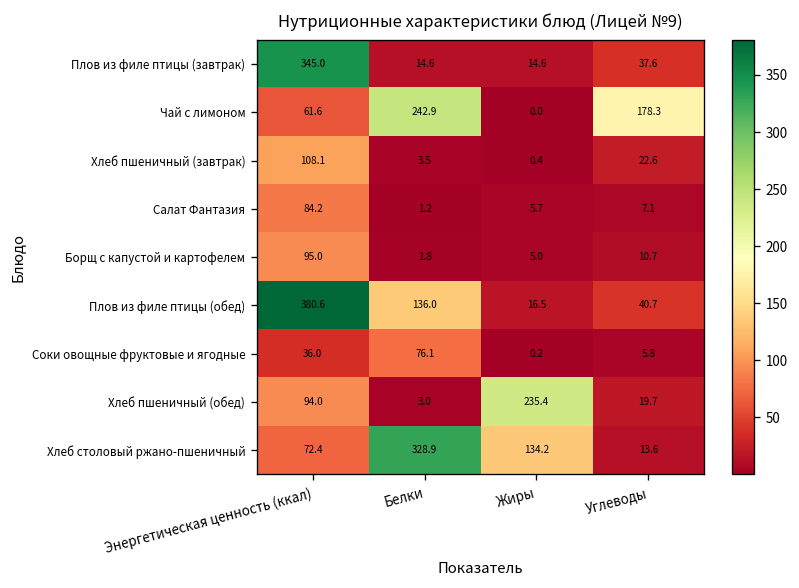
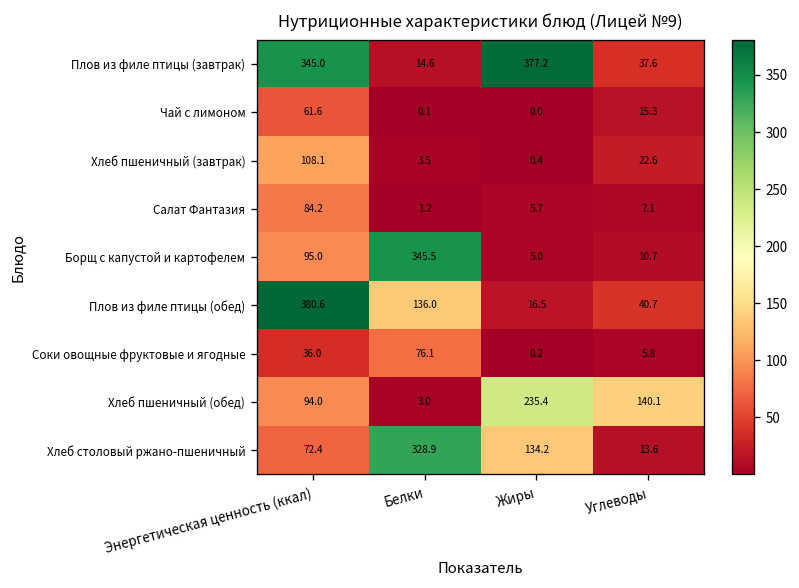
  {
    "Плов из филе птицы (завтрак)": {
      "Энергетическая ценность (ккал)": 345.0,
      "Белки": 14.6,
-     "Жиры": 14.6,
+     "Жиры": 377.2,
      "Углеводы": 37.6
    },
    "Чай с лимоном": {
      "Энергетическая ценность (ккал)": 61.6,
-     "Белки": 242.9,
+     "Белки": 0.1,
      "Жиры": 0.0,
-     "Углеводы": 178.3
+     "Углеводы": 15.3
    },
    "Хлеб пшеничный (завтрак)": {
      "Энергетическая ценность (ккал)": 108.1,
      "Белки": 3.5,
      "Жиры": 0.4,
      "Углеводы": 22.6
    },
    "Салат Фантазия": {
      "Энергетическая ценность (ккал)": 84.2,
      "Белки": 1.2,
      "Жиры": 5.7,
      "Углеводы": 7.1
    },
    "Борщ с капустой и картофелем": {
      "Энергетическая ценность (ккал)": 95.0,
-     "Белки": 1.8,
+     "Белки": 345.5,
      "Жиры": 5.0,
      "Углеводы": 10.7
    },
    "Плов из филе птицы (обед)": {
      "Энергетическая ценность (ккал)": 380.6,
      "Белки": 136.0,
      "Жиры": 16.5,
      "Углеводы": 40.7
    },
    "Соки овощные фруктовые и ягодные": {
      "Энергетическая ценность (ккал)": 36.0,
      "Белки": 76.1,
      "Жиры": 0.2,
      "Углеводы": 5.8
    },
    "Хлеб пшеничный (обед)": {
      "Энергетическая ценность (ккал)": 94.0,
      "Белки": 3.0,
      "Жиры": 235.4,
-     "Углеводы": 19.7
+     "Углеводы": 140.1
    },
    "Хлеб столовый ржано-пшеничный": {
      "Энергетическая ценность (ккал)": 72.4,
      "Белки": 328.9,
      "Жиры": 134.2,
      "Углеводы": 13.6
    }
  }
